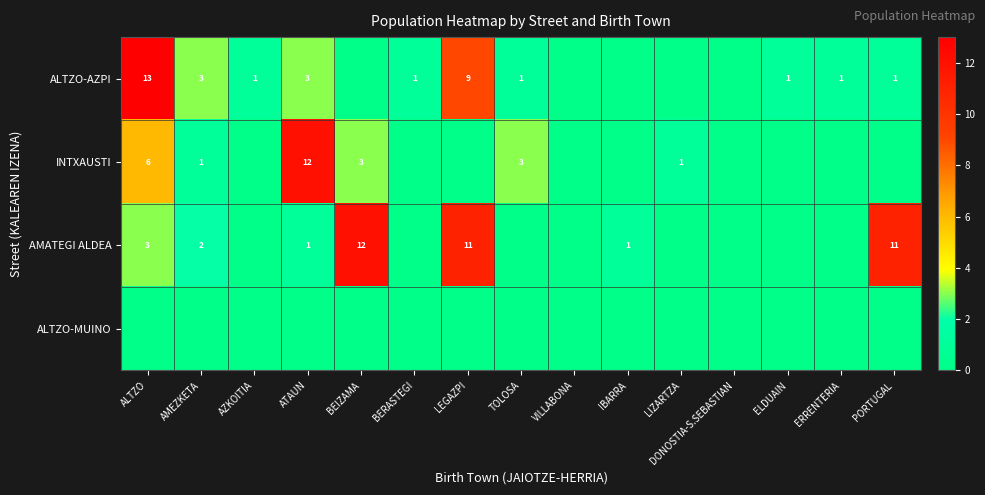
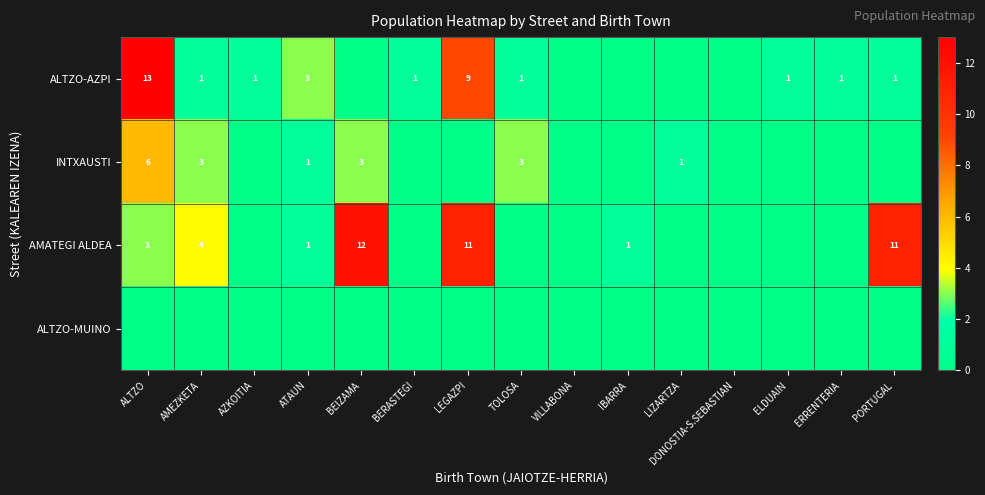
  {
    "ALTZO-AZPI": {
      "ALTZO": 13,
-     "AMEZKETA": 3,
+     "AMEZKETA": 1,
      "AZKOITIA": 1,
      "ATAUN": 3,
      "BERASTEGI": 1,
      "LEGAZPI": 9,
      "TOLOSA": 1,
      "ELDUAIN": 1,
      "ERRENTERIA": 1,
      "PORTUGAL": 1
    },
    "INTXAUSTI": {
      "ALTZO": 6,
-     "AMEZKETA": 1,
-     "ATAUN": 12,
+     "AMEZKETA": 3,
+     "ATAUN": 1,
      "BEIZAMA": 3,
      "TOLOSA": 3,
      "LIZARTZA": 1
    },
    "AMATEGI ALDEA": {
      "ALTZO": 3,
-     "AMEZKETA": 2,
+     "AMEZKETA": 4,
      "ATAUN": 1,
      "BEIZAMA": 12,
      "LEGAZPI": 11,
      "IBARRA": 1,
      "PORTUGAL": 11
    }
  }
